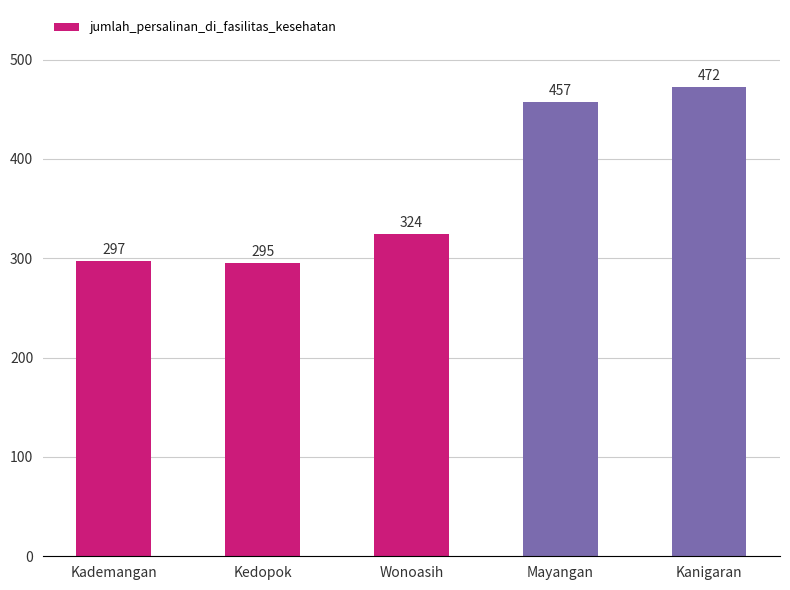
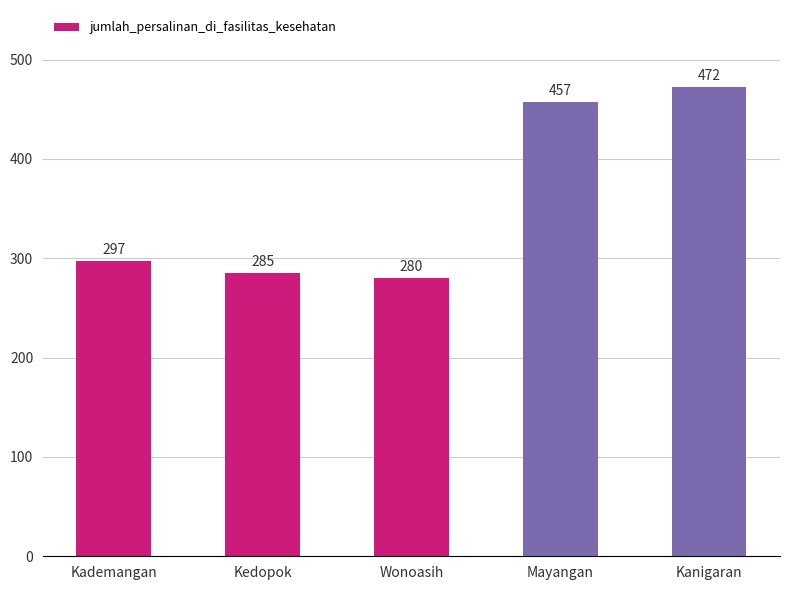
  {
    "Kademangan": 297,
-   "Kedopok": 295,
-   "Wonoasih": 324,
+   "Kedopok": 285,
+   "Wonoasih": 280,
    "Mayangan": 457,
    "Kanigaran": 472
  }
